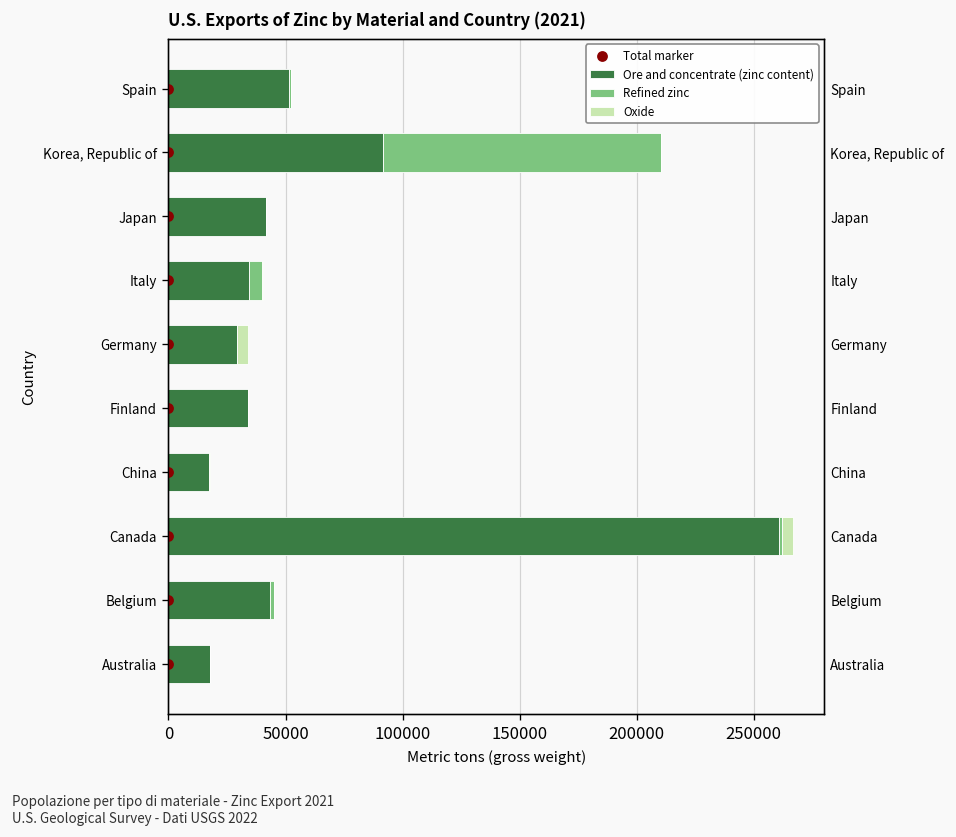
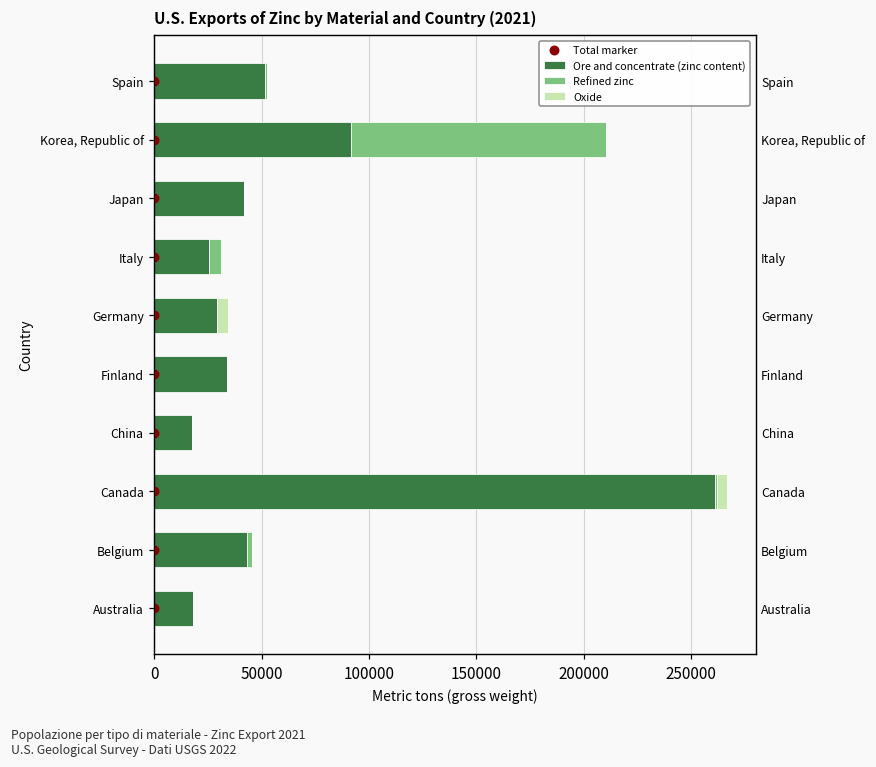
  {
    "Ore and concentrate (zinc content)": {
      "Spain": 51000,
      "Korea, Republic of": 92000,
      "Japan": 42000,
-     "Italy": 35000,
+     "Italy": 26000,
      "Germany": 29000,
      "Finland": 34000,
      "China": 17000,
      "Canada": 261000,
      "Belgium": 43000,
      "Australia": 18000
    },
    "Refined zinc": {
      "Korea, Republic of": 119000,
      "Japan": 0,
      "Italy": 5000,
      "Germany": 0,
      "Finland": 0,
      "China": 0,
      "Belgium": 2000,
      "Australia": 0
    },
    "Oxide": {
      "Spain": 0,
      "Korea, Republic of": 0,
      "Japan": 0,
      "Germany": 5000,
      "Finland": 0,
      "Canada": 5000,
      "Belgium": 0,
      "Australia": 0
    }
  }
